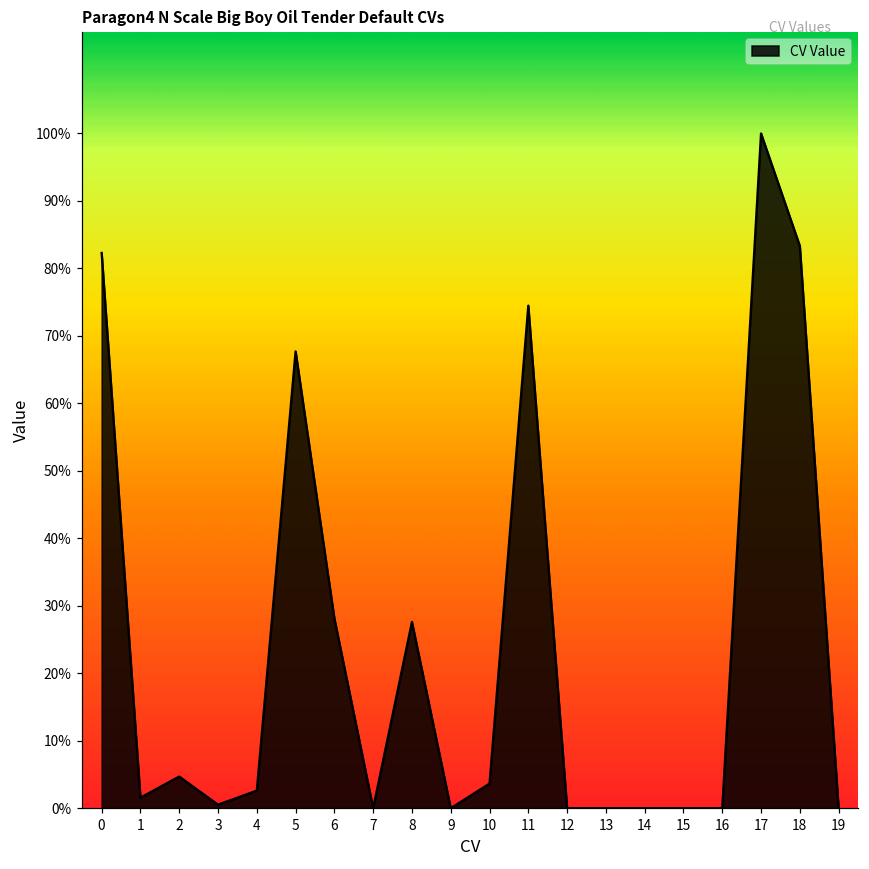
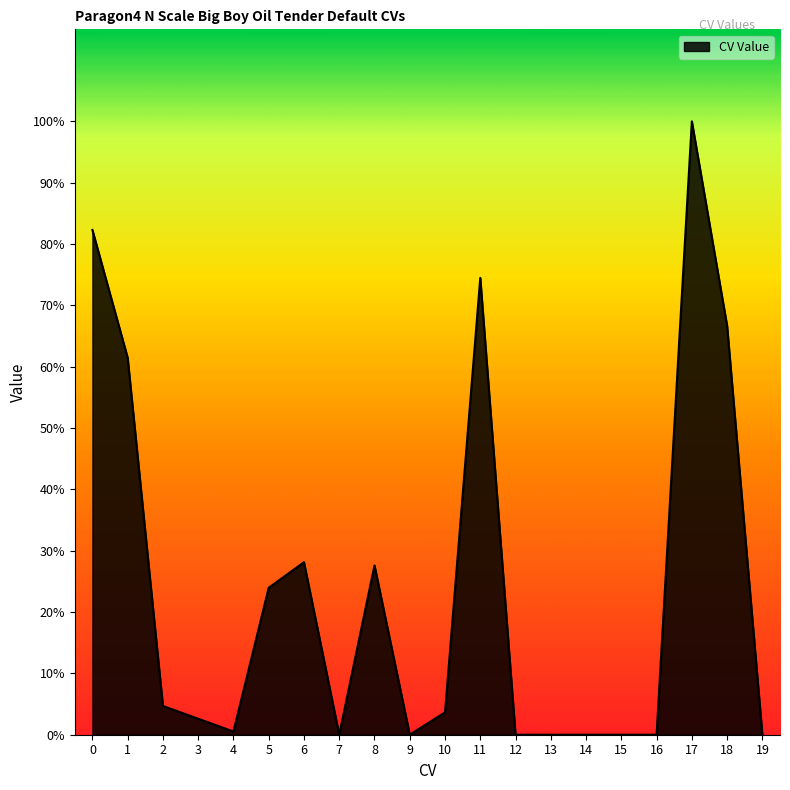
  {
    "0": "82%",
-   "1": "2%",
+   "1": "61%",
    "2": "5%",
-   "3": "1%",
-   "4": "3%",
-   "5": "68%",
+   "3": "3%",
+   "4": "1%",
+   "5": "24%",
    "6": "28%",
    "7": "0%",
    "8": "28%",
    "9": "0%",
    "10": "4%",
    "11": "74%",
    "12": "0%",
    "13": "0%",
    "14": "0%",
    "15": "0%",
    "16": "0%",
    "17": "100%",
-   "18": "83%",
+   "18": "67%",
    "19": "0%"
  }
